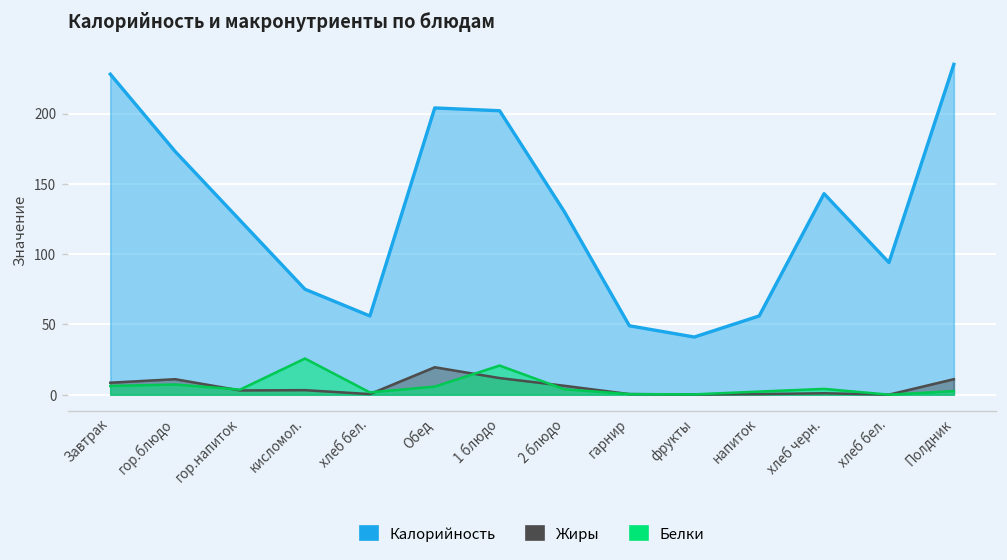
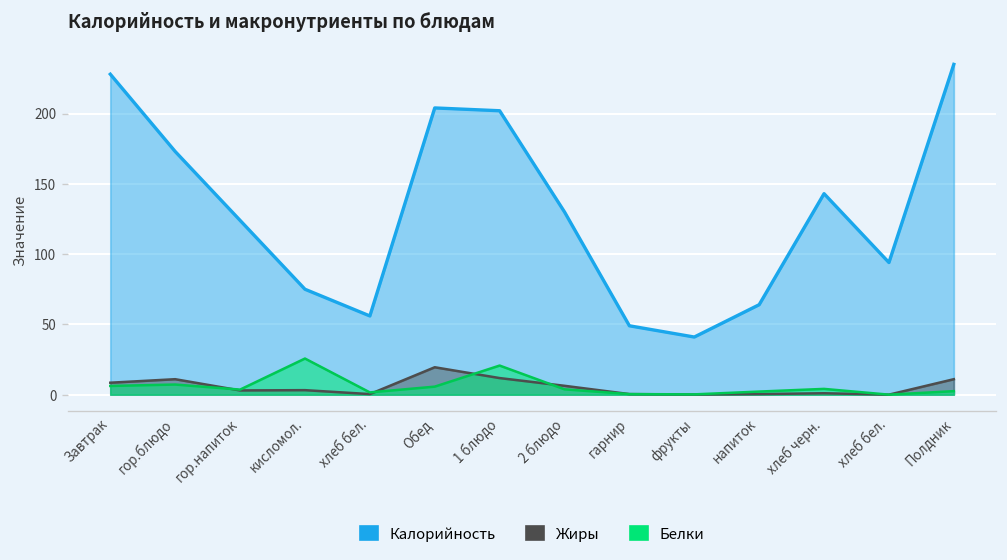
  {
    "Калорийность": {
      "Завтрак": 228,
      "гор.блюдо": 173,
      "гор.напиток": 124,
      "кисломол.": 75,
      "Обед": 204,
      "1 блюдо": 202,
      "2 блюдо": 130,
      "гарнир": 49,
      "фрукты": 41,
-     "напиток": 56,
+     "напиток": 64,
      "хлеб черн.": 143,
      "Полдник": 235
    },
    "Жиры": {
      "Завтрак": 9,
      "гор.блюдо": 11,
      "кисломол.": 3,
      "Обед": 20,
      "1 блюдо": 12,
      "2 блюдо": 6,
      "хлеб черн.": 1,
      "Полдник": 11
    },
    "Белки": {
      "Завтрак": 6,
      "гор.блюдо": 7,
      "кисломол.": 26,
      "Обед": 6,
      "1 блюдо": 21,
      "2 блюдо": 4,
      "хлеб черн.": 4,
      "Полдник": 3
    }
  }
